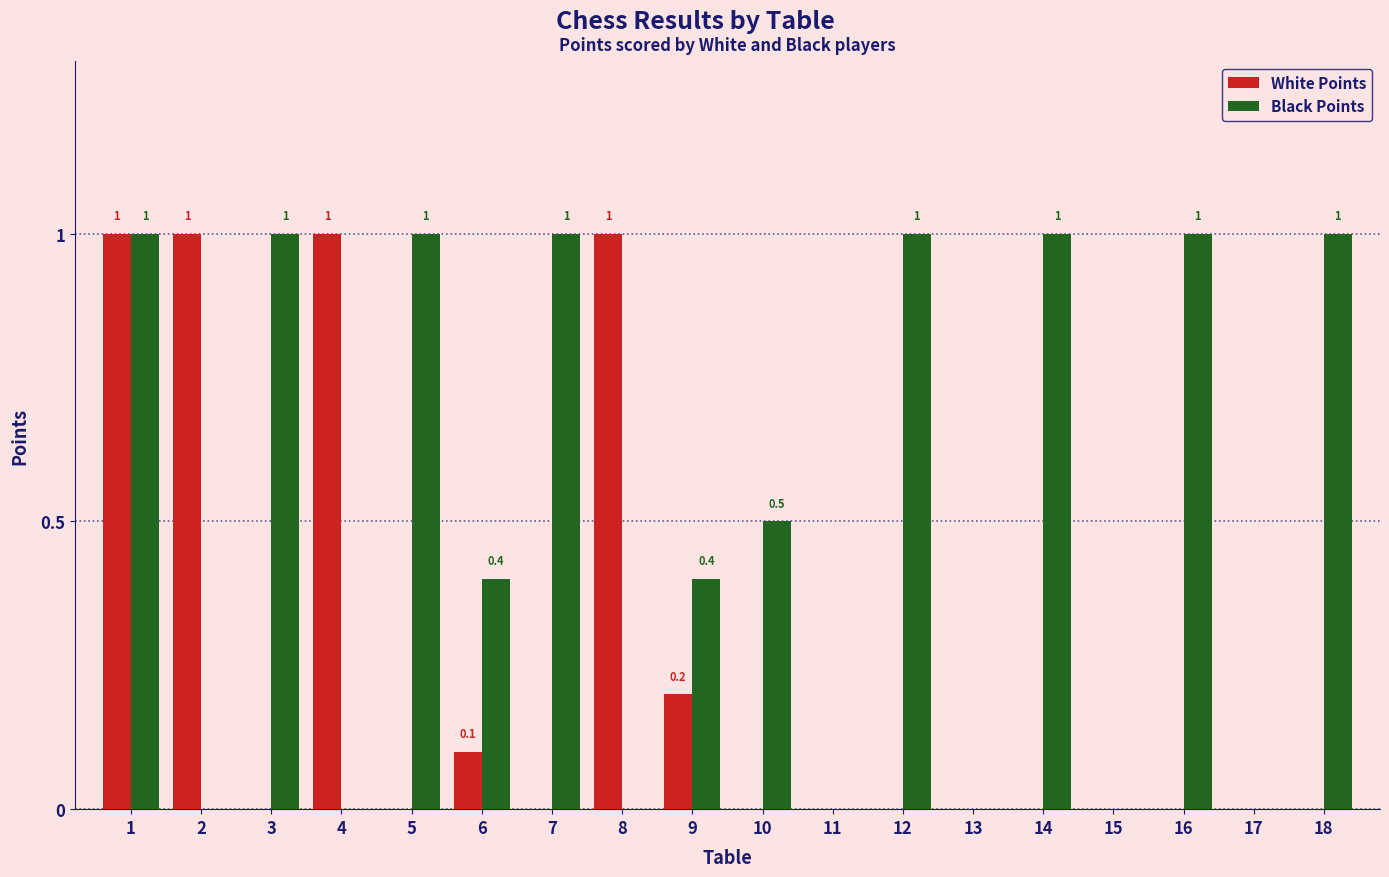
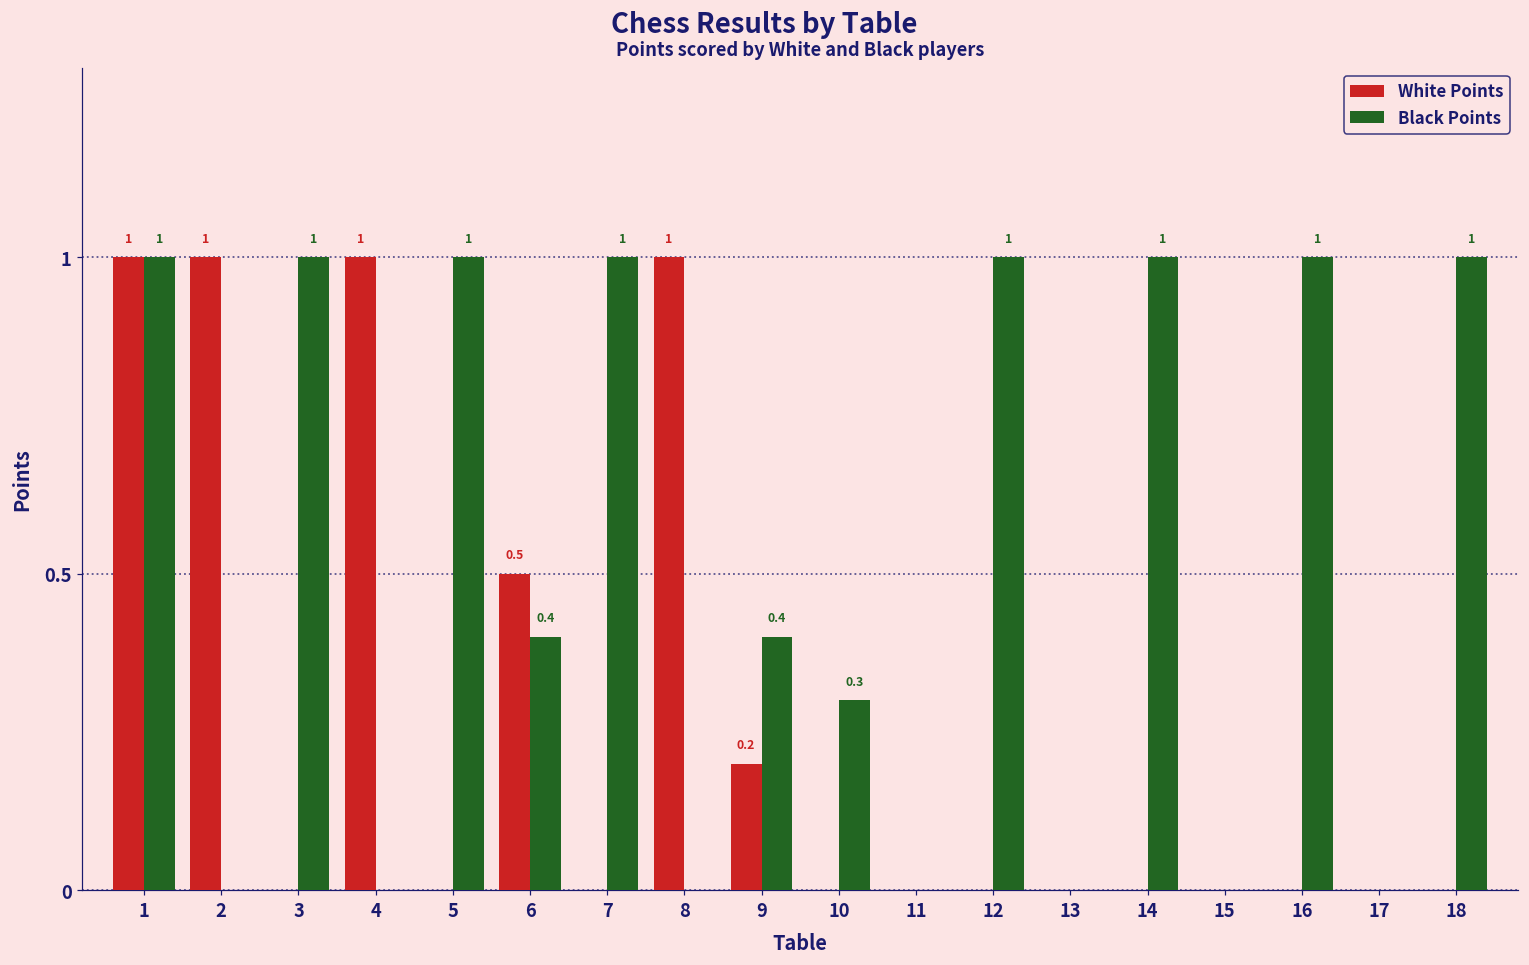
  {
    "White Points": {
      "1": 1,
      "2": 1,
      "4": 1,
-     "6": 0.1,
+     "6": 0.5,
      "8": 1,
      "9": 0.2
    },
    "Black Points": {
      "1": 1,
      "3": 1,
      "5": 1,
      "6": 0.4,
      "7": 1,
      "9": 0.4,
-     "10": 0.5,
+     "10": 0.3,
      "12": 1,
      "14": 1,
      "16": 1,
      "18": 1
    }
  }
